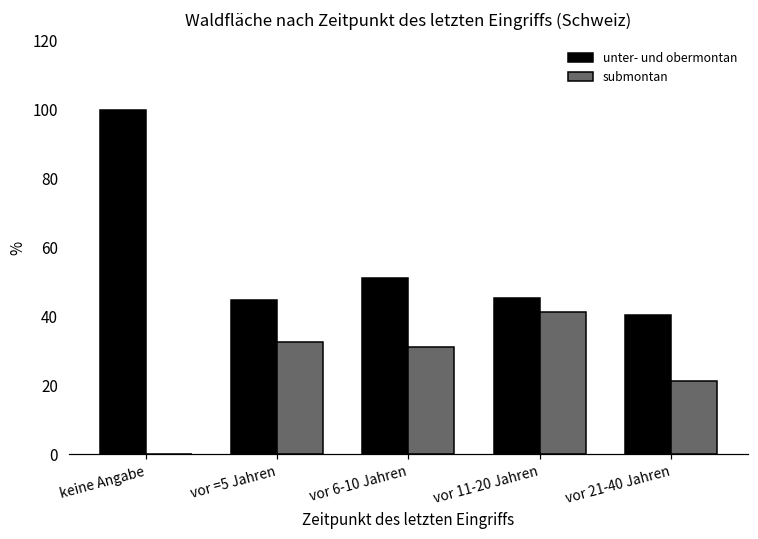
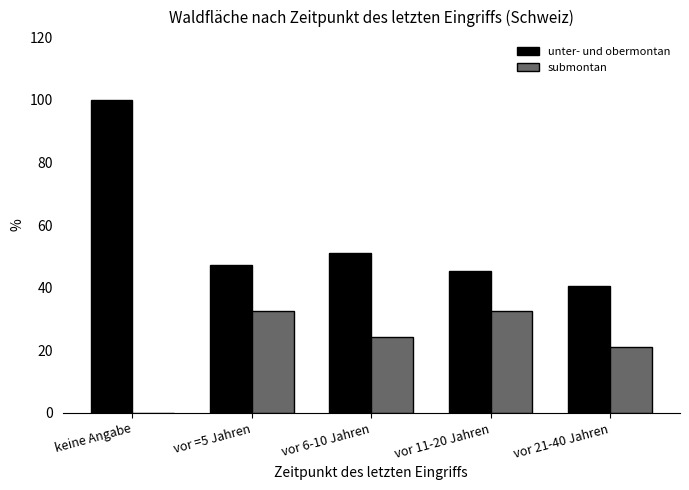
  {
    "unter- und obermontan": {
      "keine Angabe": 100,
-     "vor =5 Jahren": 45,
+     "vor =5 Jahren": 47,
      "vor 6-10 Jahren": 51,
      "vor 11-20 Jahren": 45,
      "vor 21-40 Jahren": 41
    },
    "submontan": {
      "keine Angabe": 0,
      "vor =5 Jahren": 33,
-     "vor 6-10 Jahren": 31,
-     "vor 11-20 Jahren": 41,
+     "vor 6-10 Jahren": 24,
+     "vor 11-20 Jahren": 32,
      "vor 21-40 Jahren": 21
    }
  }
